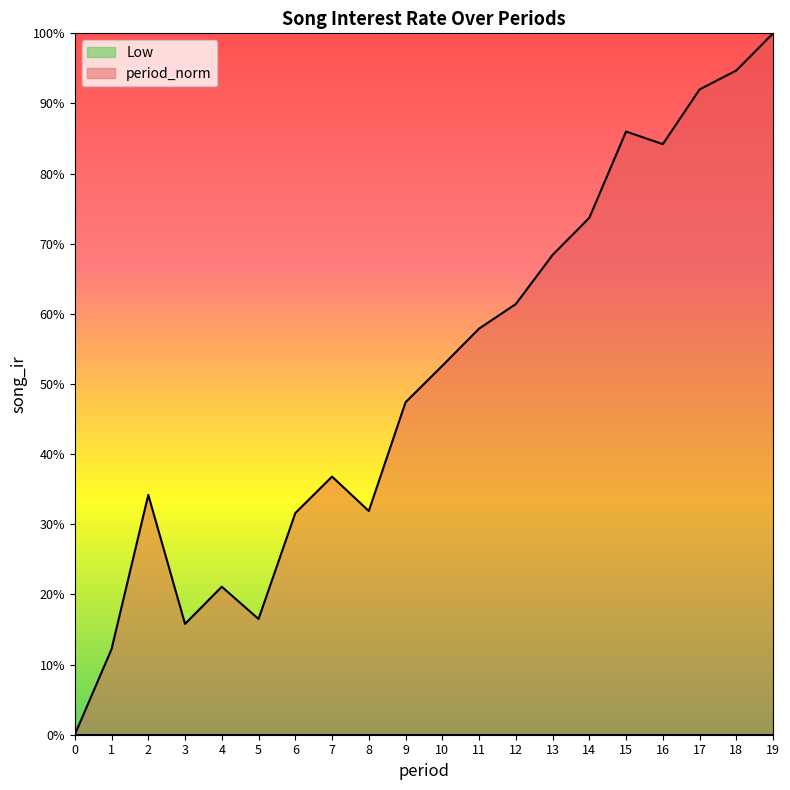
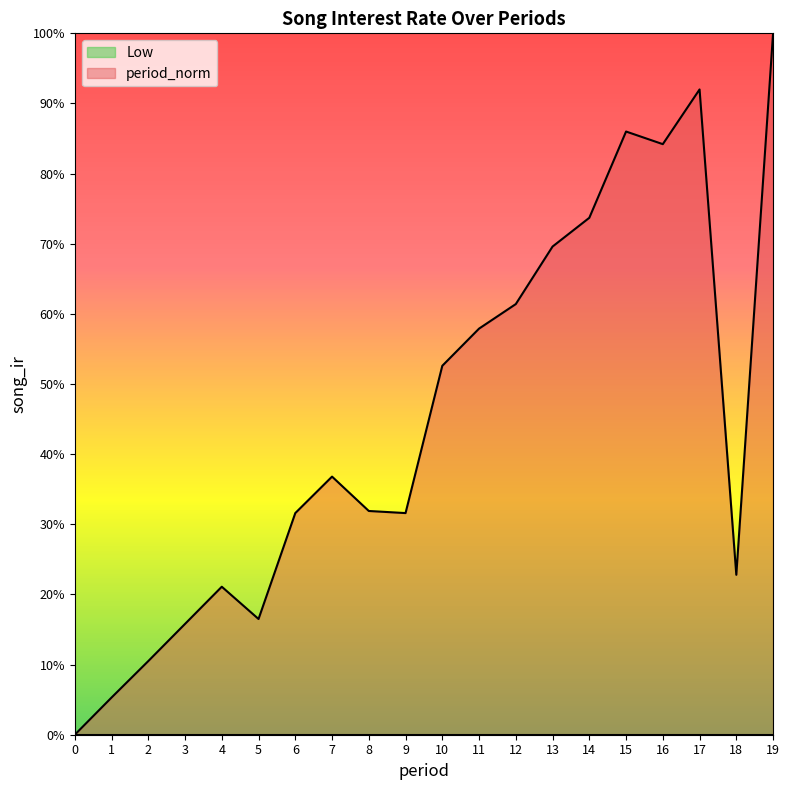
  {
    "Low": {
      "1": "0%",
      "2": "0%",
      "3": "0%",
      "4": "0%",
      "5": "0%",
      "6": "0%",
      "7": "0%",
      "8": "0%",
      "9": "0%",
      "10": "0%",
      "11": "0%",
      "12": "0%",
      "13": "0%",
      "14": "0%",
      "15": "0%",
      "16": "0%",
      "17": "0%",
      "18": "0%",
      "19": "0%"
    },
    "period_norm": {
-     "1": "12%",
-     "2": "34%",
+     "1": "5%",
+     "2": "11%",
      "3": "16%",
      "4": "21%",
      "5": "17%",
      "6": "32%",
      "7": "37%",
      "8": "32%",
-     "9": "47%",
+     "9": "32%",
      "10": "53%",
      "11": "58%",
      "12": "61%",
-     "13": "68%",
+     "13": "70%",
      "14": "74%",
      "15": "86%",
      "16": "84%",
      "17": "92%",
-     "18": "95%",
+     "18": "23%",
      "19": "100%"
    }
  }
